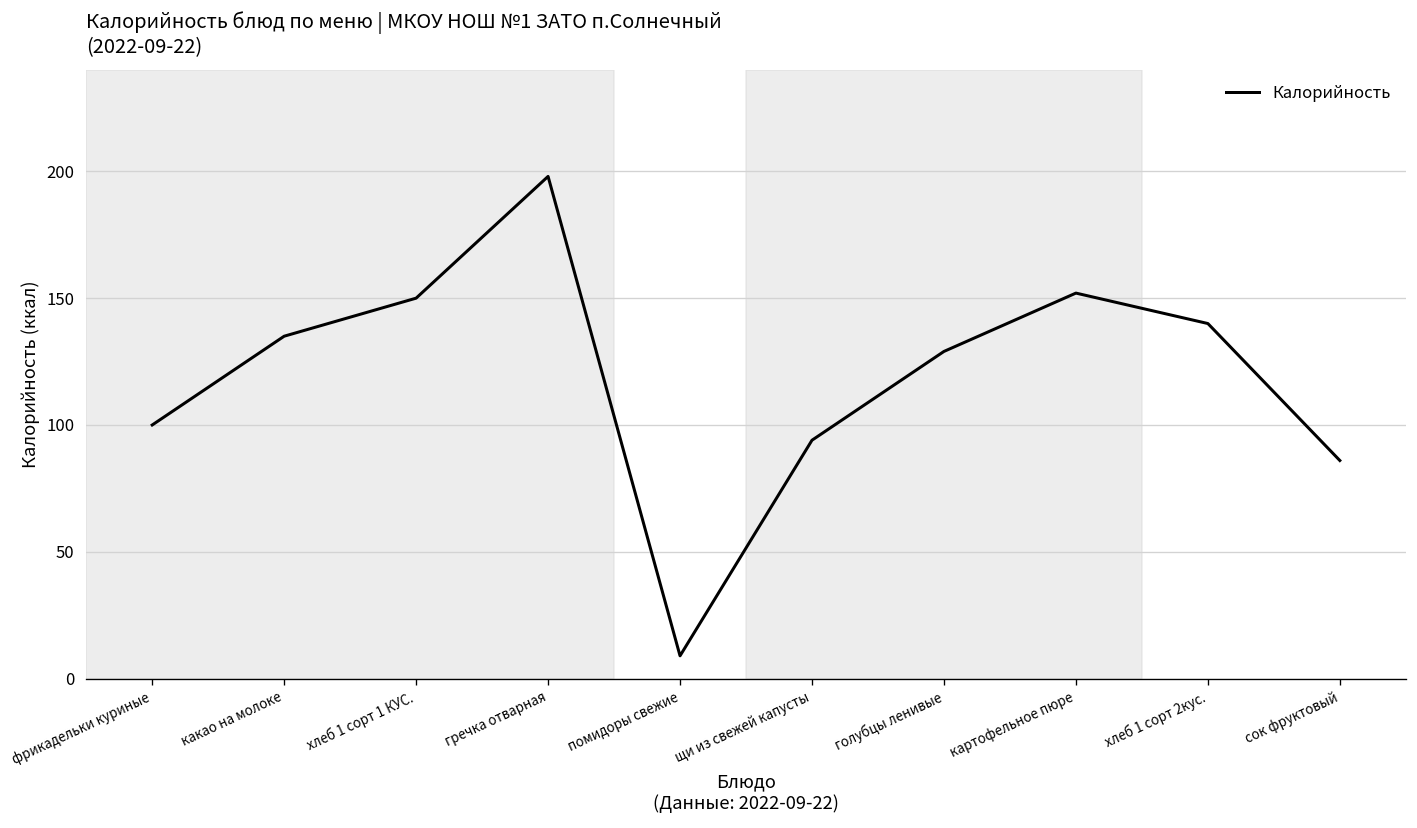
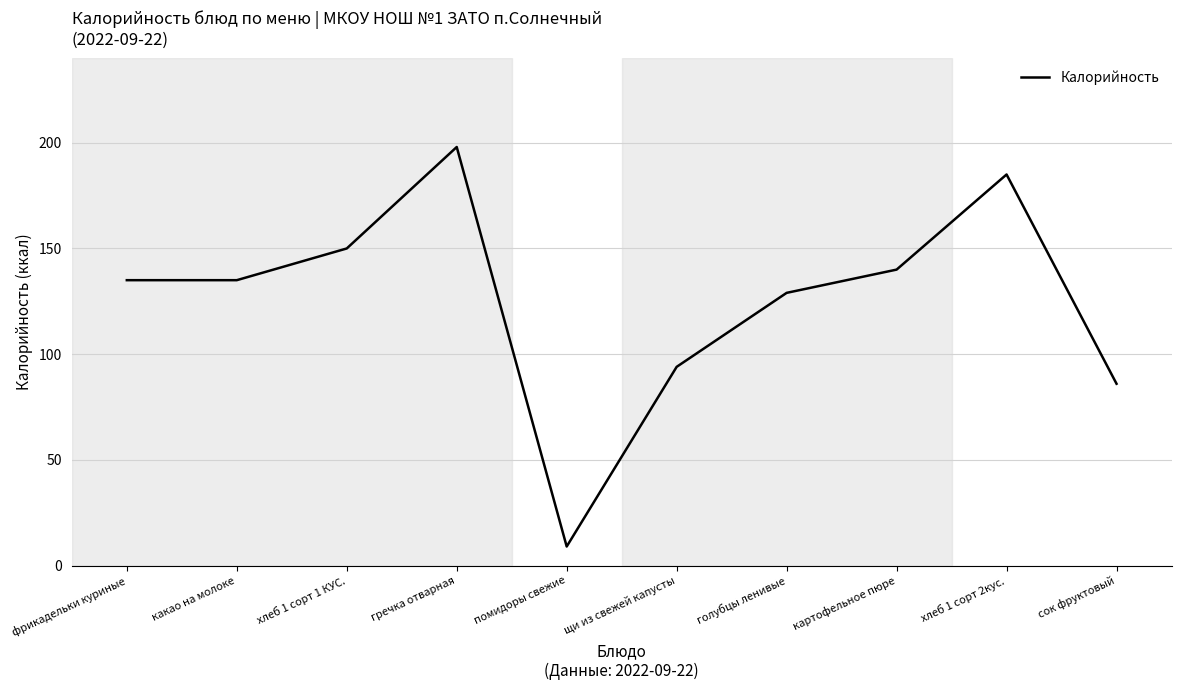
  {
-   "фрикадельки куриные": 100,
+   "фрикадельки куриные": 135,
    "какао на молоке": 135,
    "хлеб 1 сорт 1 КУС.": 150,
    "гречка отварная": 198,
    "помидоры свежие": 9,
    "щи из свежей капусты": 94,
    "голубцы ленивые": 129,
-   "картофельное пюре": 152,
-   "хлеб 1 сорт 2кус.": 140,
+   "картофельное пюре": 140,
+   "хлеб 1 сорт 2кус.": 185,
    "сок фруктовый": 86
  }
